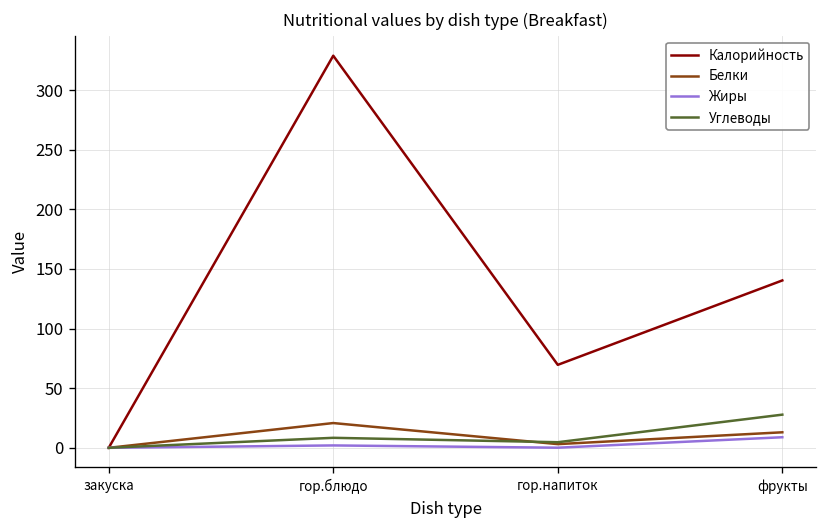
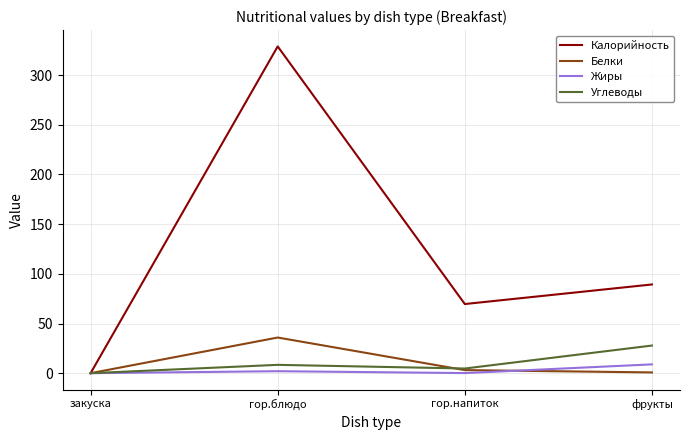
  {
    "Калорийность": {
      "гор.блюдо": 330,
      "гор.напиток": 70,
-     "фрукты": 140
+     "фрукты": 90
    },
    "Белки": {
-     "гор.блюдо": 20,
-     "фрукты": 10
+     "гор.блюдо": 40,
+     "фрукты": 0
    },
    "Жиры": {
      "гор.блюдо": 0,
      "гор.напиток": 0,
      "фрукты": 10
    },
    "Углеводы": {
      "гор.блюдо": 10,
      "фрукты": 30
    }
  }
